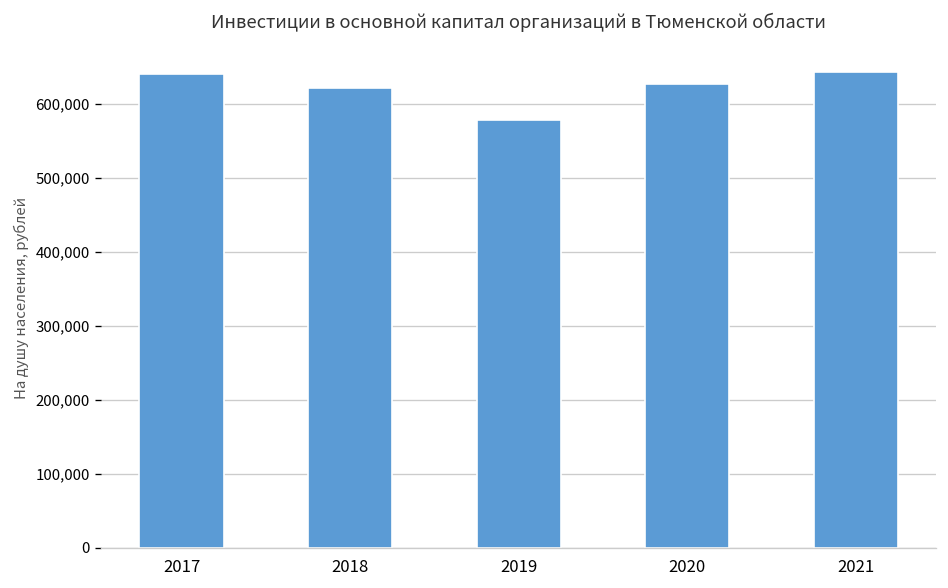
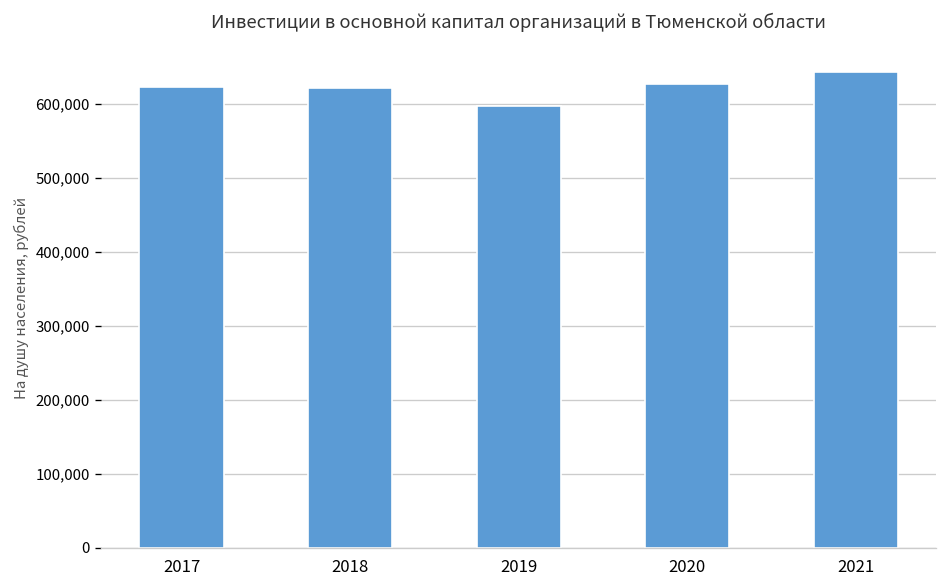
  {
-   "2017": "640,000",
+   "2017": "620,000",
    "2018": "620,000",
-   "2019": "580,000",
+   "2019": "600,000",
    "2020": "630,000",
    "2021": "640,000"
  }
